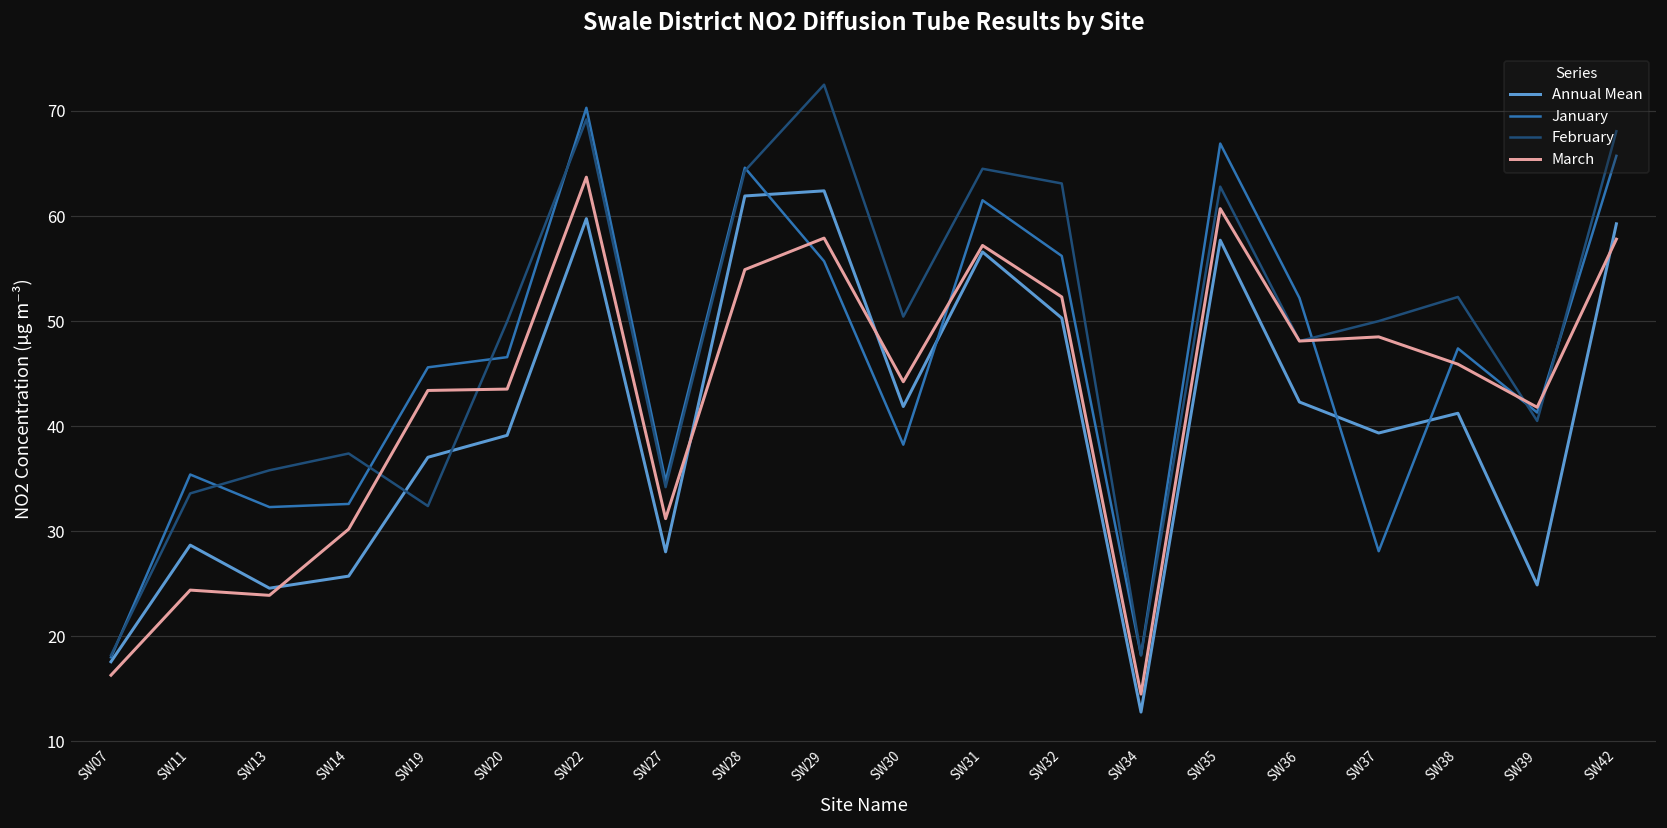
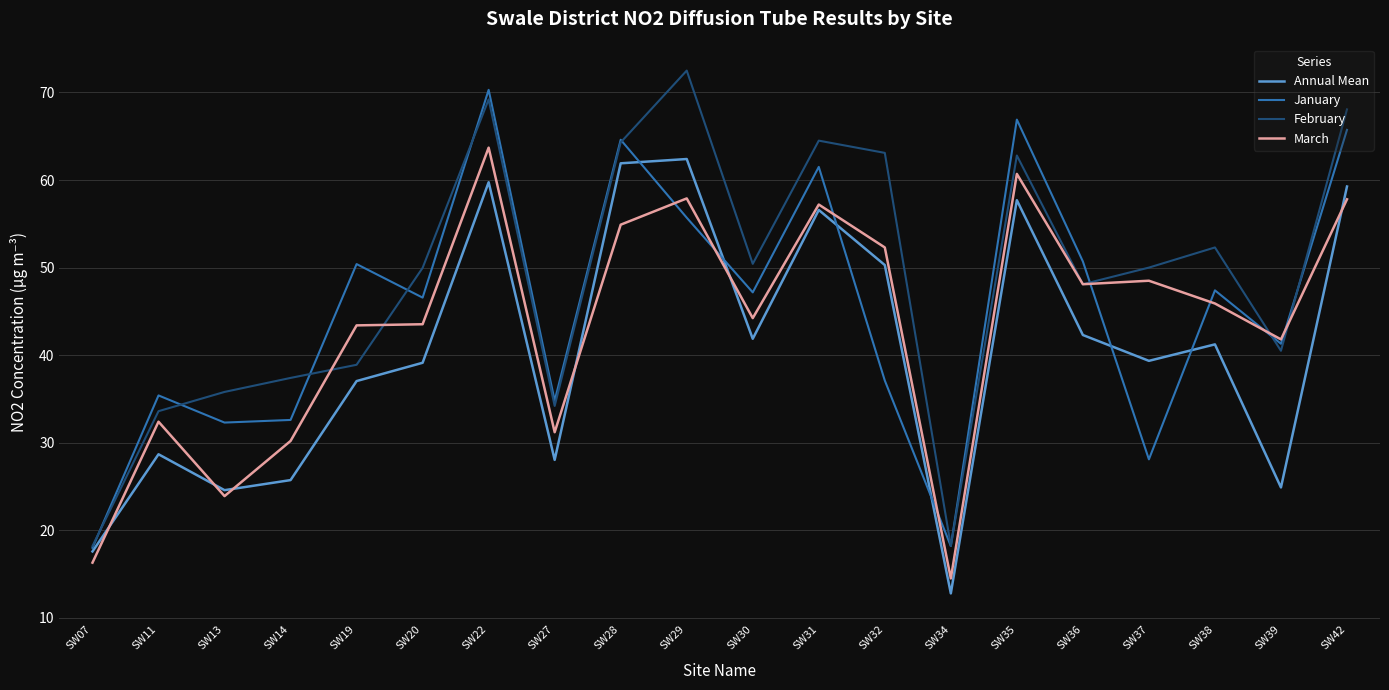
  {
    "Annual Mean": {
      "SW07": 18,
      "SW11": 29,
      "SW13": 25,
      "SW14": 26,
      "SW19": 37,
      "SW20": 39,
      "SW22": 60,
      "SW27": 28,
      "SW28": 62,
      "SW29": 62,
      "SW30": 42,
      "SW31": 57,
      "SW32": 50,
      "SW34": 13,
      "SW35": 58,
      "SW36": 42,
      "SW37": 39,
      "SW38": 41,
      "SW39": 25,
      "SW42": 59
    },
    "January": {
      "SW11": 35,
      "SW13": 32,
      "SW14": 33,
-     "SW19": 46,
+     "SW19": 50,
      "SW20": 47,
      "SW22": 70,
      "SW27": 35,
      "SW28": 65,
      "SW29": 56,
-     "SW30": 38,
+     "SW30": 47,
      "SW31": 62,
-     "SW32": 56,
+     "SW32": 37,
      "SW35": 67,
-     "SW36": 52,
+     "SW36": 51,
      "SW37": 28,
      "SW38": 47,
      "SW39": 41
    },
    "February": {
      "SW11": 34,
      "SW13": 36,
      "SW14": 37,
-     "SW19": 32,
+     "SW19": 39,
      "SW20": 50,
      "SW22": 69,
      "SW27": 34,
      "SW28": 64,
      "SW29": 73,
      "SW30": 50,
      "SW31": 65,
      "SW32": 63,
      "SW35": 63,
      "SW37": 50,
      "SW38": 52,
      "SW39": 41
    },
    "March": {
      "SW07": 16,
-     "SW11": 24,
+     "SW11": 32,
      "SW13": 24,
      "SW14": 30,
      "SW19": 43,
      "SW20": 44,
      "SW22": 64,
      "SW27": 31,
      "SW28": 55,
      "SW29": 58,
      "SW30": 44,
      "SW31": 57,
      "SW32": 52,
      "SW34": 15,
      "SW35": 61,
      "SW37": 49,
      "SW38": 46,
      "SW39": 42,
      "SW42": 58
    }
  }
